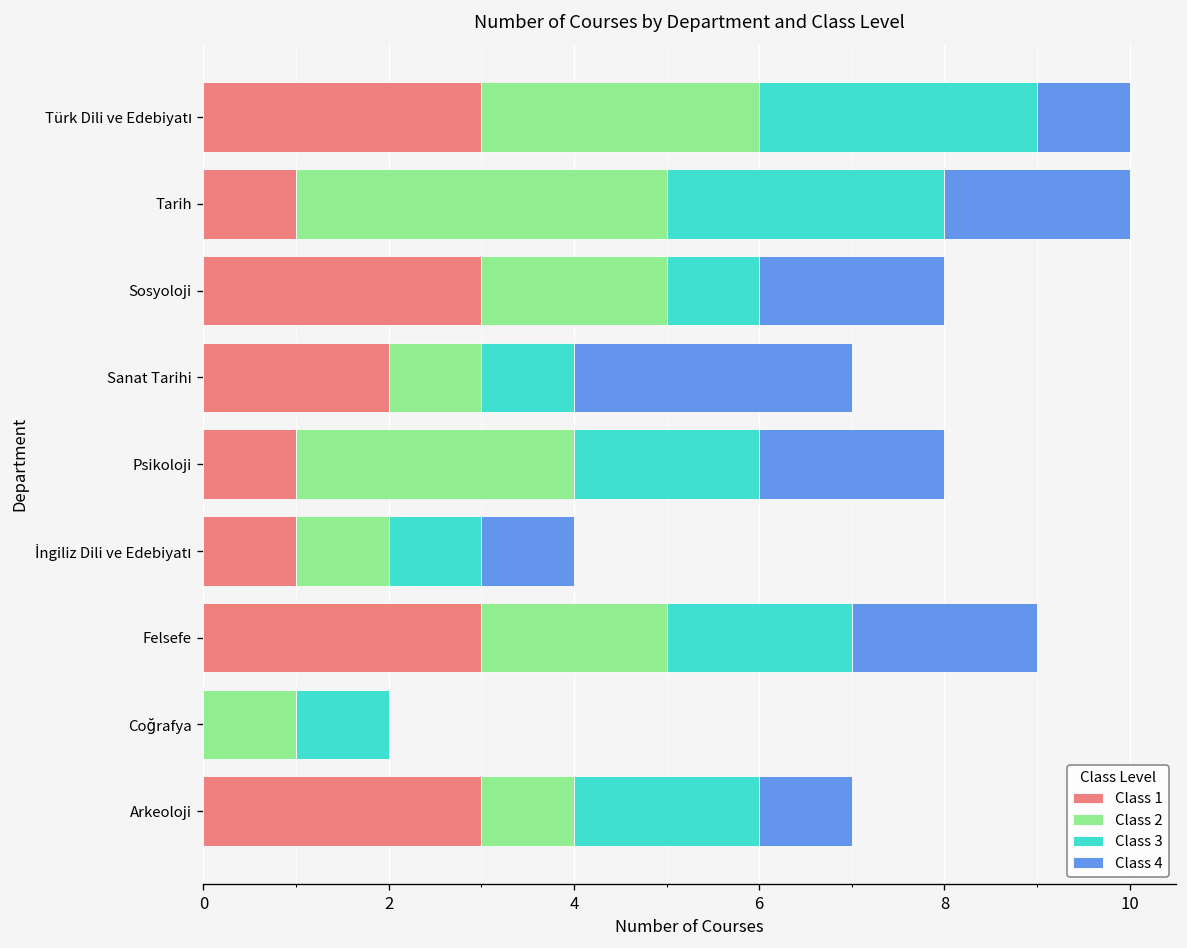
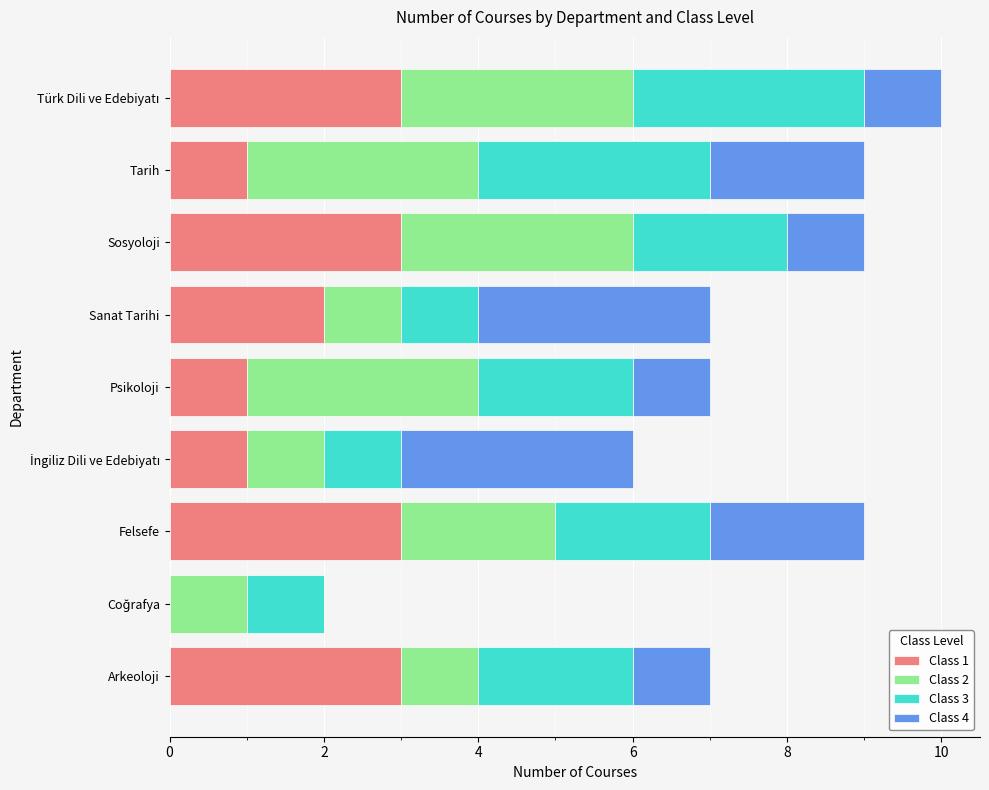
  {
    "Class 1": {
      "Türk Dili ve Edebiyatı": 3,
      "Tarih": 1,
      "Sosyoloji": 3,
      "Sanat Tarihi": 2,
      "Psikoloji": 1,
      "İngiliz Dili ve Edebiyatı": 1,
      "Felsefe": 3,
      "Coğrafya": 0,
      "Arkeoloji": 3
    },
    "Class 2": {
      "Türk Dili ve Edebiyatı": 3,
-     "Tarih": 4,
-     "Sosyoloji": 2,
+     "Tarih": 3,
+     "Sosyoloji": 3,
      "Sanat Tarihi": 1,
      "Psikoloji": 3,
      "İngiliz Dili ve Edebiyatı": 1,
      "Felsefe": 2,
      "Coğrafya": 1,
      "Arkeoloji": 1
    },
    "Class 3": {
      "Türk Dili ve Edebiyatı": 3,
      "Tarih": 3,
-     "Sosyoloji": 1,
+     "Sosyoloji": 2,
      "Sanat Tarihi": 1,
      "Psikoloji": 2,
      "İngiliz Dili ve Edebiyatı": 1,
      "Felsefe": 2,
      "Coğrafya": 1,
      "Arkeoloji": 2
    },
    "Class 4": {
      "Türk Dili ve Edebiyatı": 1,
      "Tarih": 2,
-     "Sosyoloji": 2,
+     "Sosyoloji": 1,
      "Sanat Tarihi": 3,
-     "Psikoloji": 2,
-     "İngiliz Dili ve Edebiyatı": 1,
+     "Psikoloji": 1,
+     "İngiliz Dili ve Edebiyatı": 3,
      "Felsefe": 2,
      "Coğrafya": 0,
      "Arkeoloji": 1
    }
  }
